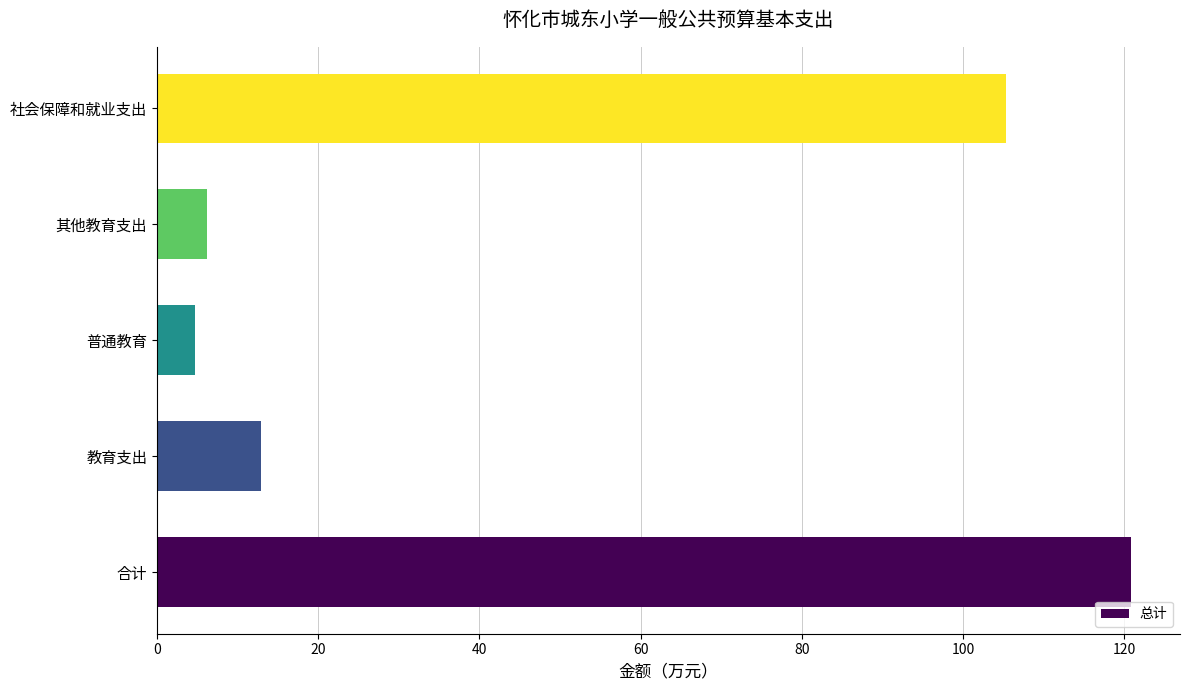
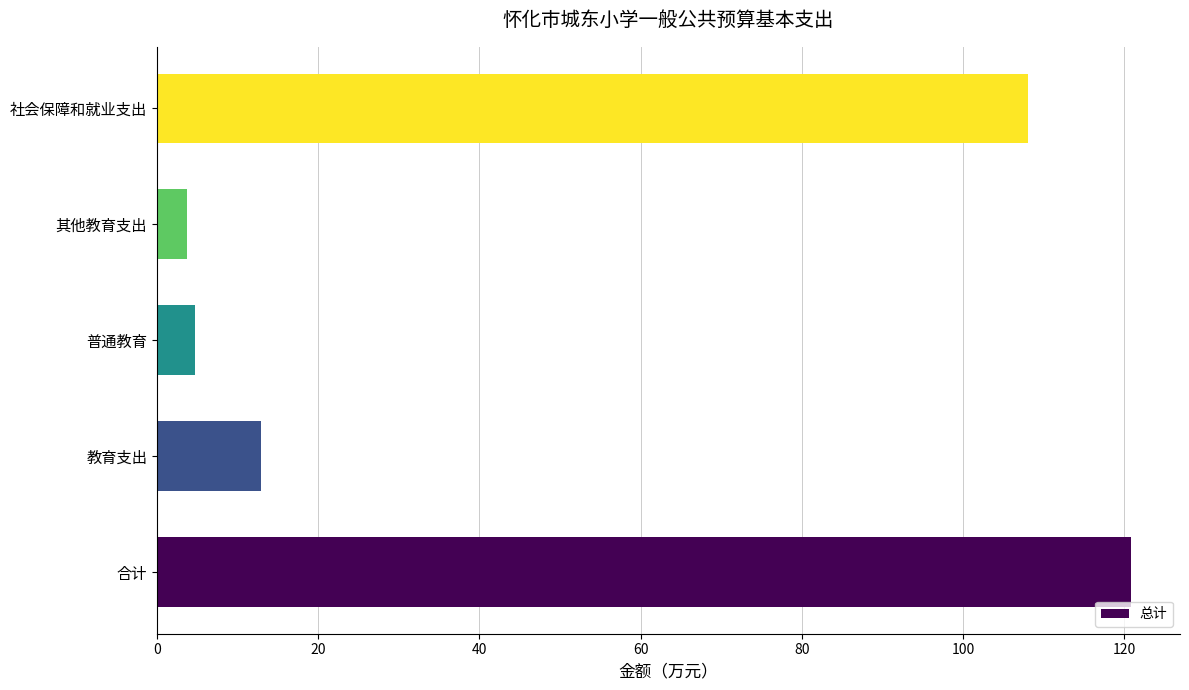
  {
-   "社会保障和就业支出": 105,
-   "其他教育支出": 6,
+   "社会保障和就业支出": 108,
+   "其他教育支出": 4,
    "普通教育": 5,
    "教育支出": 13,
    "合计": 121
  }
